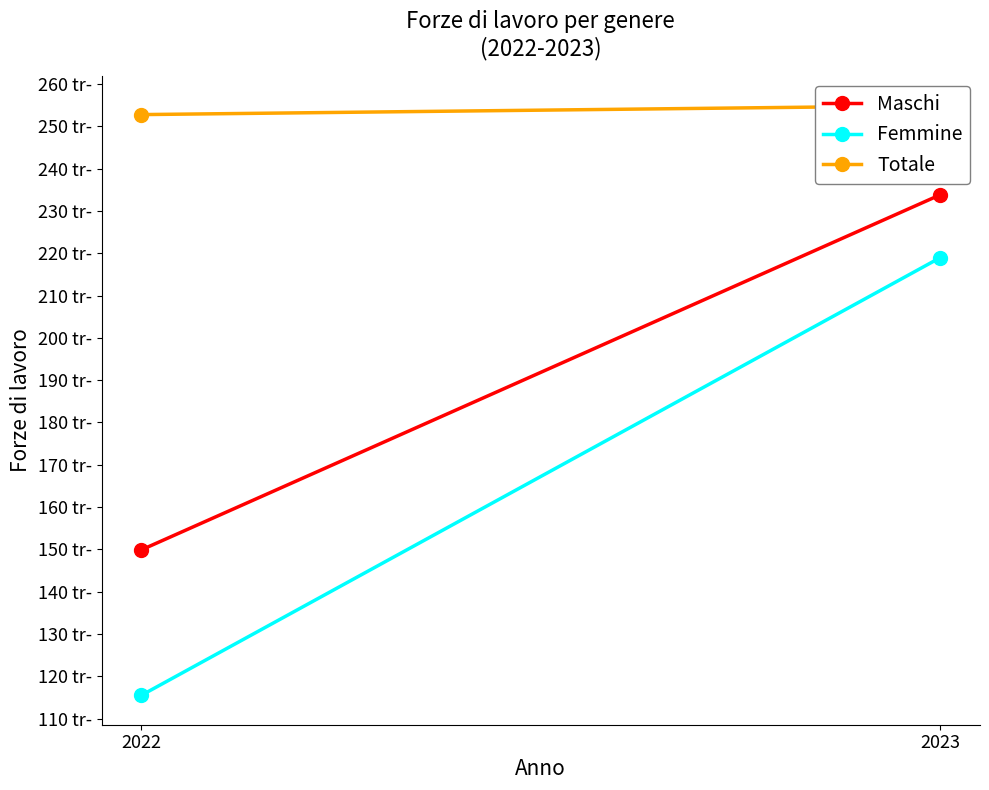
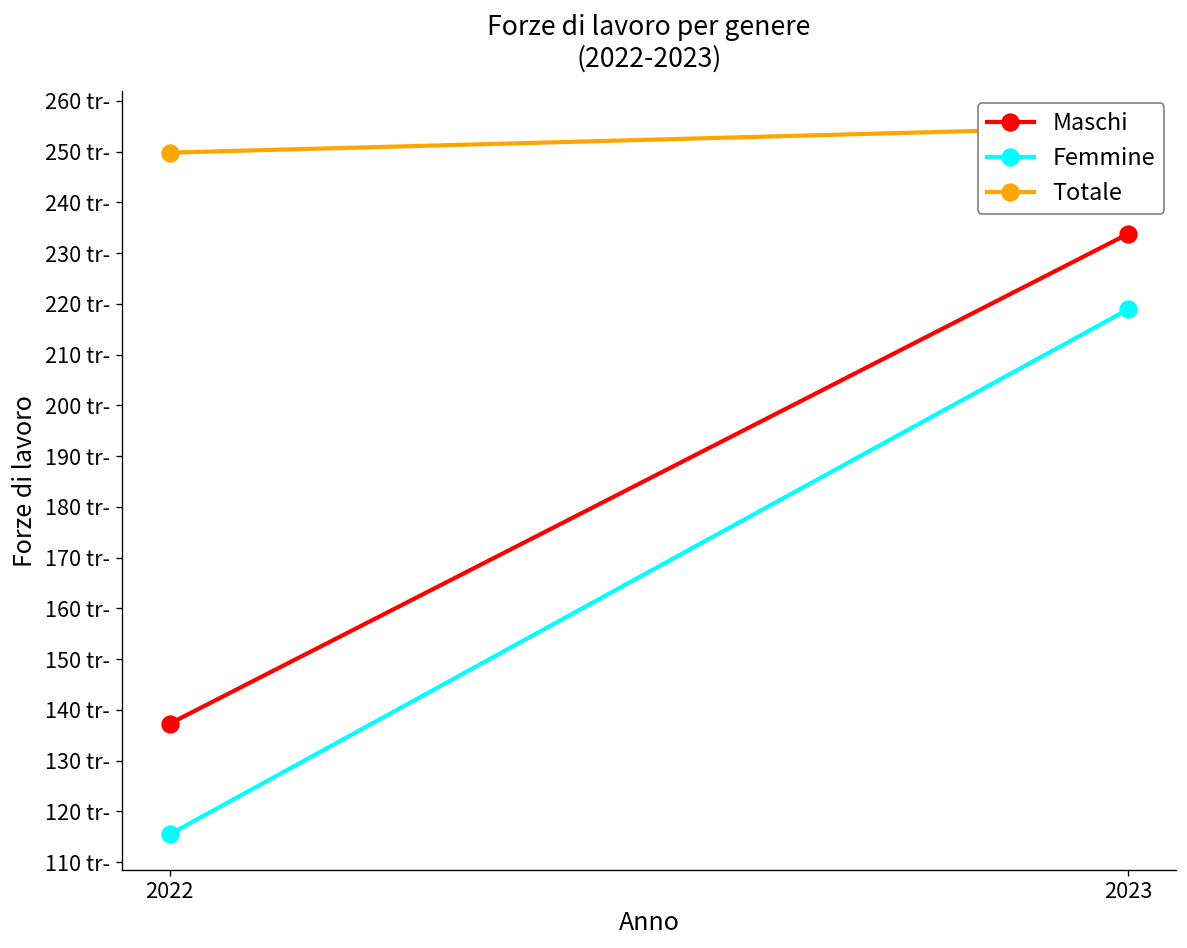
  {
    "Maschi": {
-     "2022": "150 tr-",
+     "2022": "137 tr-",
      "2023": "234 tr-"
    },
    "Femmine": {
      "2022": "116 tr-",
      "2023": "219 tr-"
    },
    "Totale": {
-     "2022": "253 tr-"
+     "2022": "250 tr-"
    }
  }
